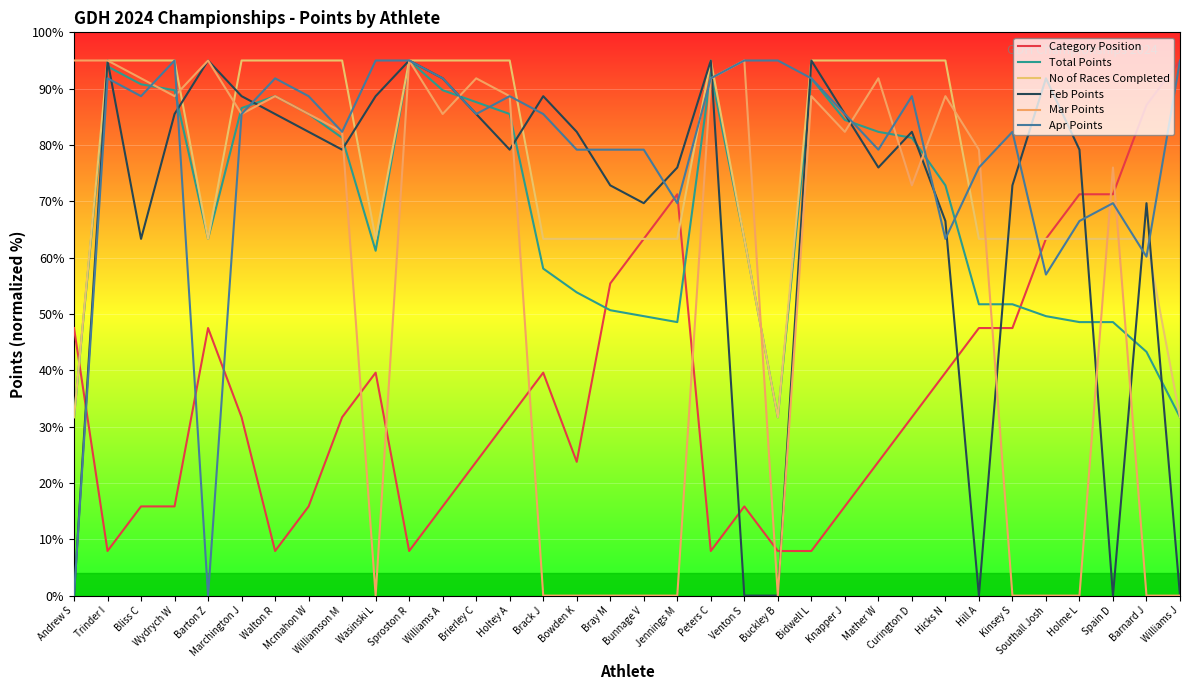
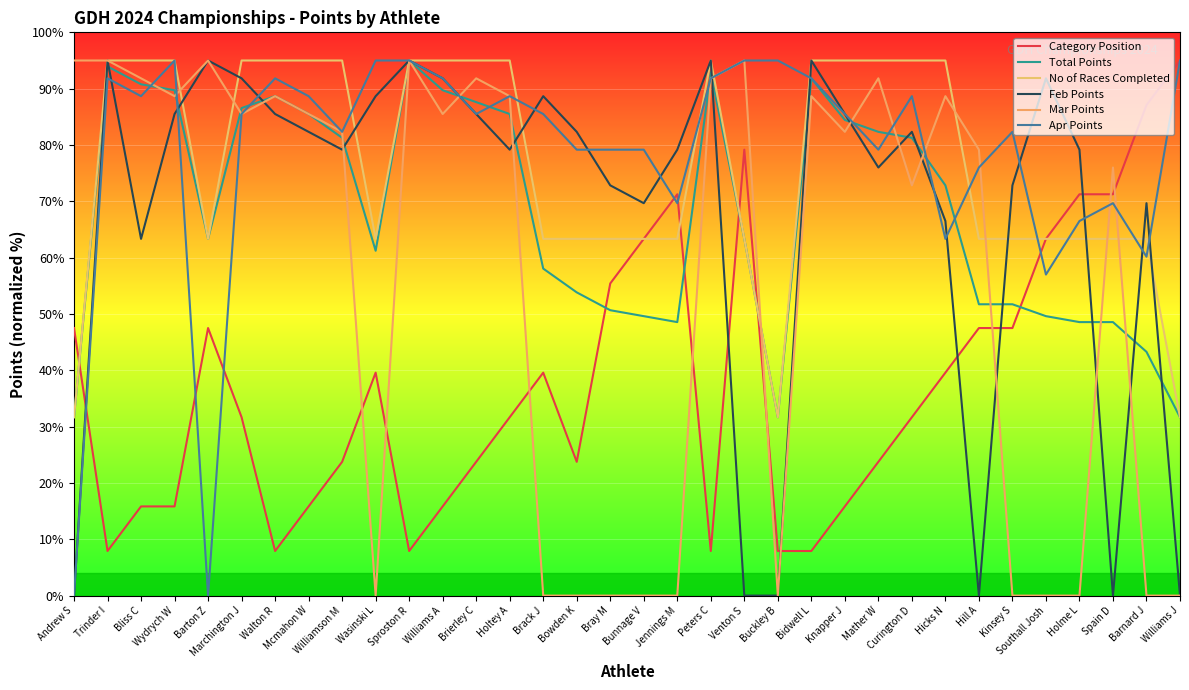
  {
    "Category Position": {
      "Andrew S": "48%",
      "Trinder I": "8%",
      "Bliss C": "16%",
      "Wydrych W": "16%",
      "Barton Z": "48%",
      "Marchington J": "32%",
      "Walton R": "8%",
      "Mcmahon W": "16%",
-     "Williamson M": "32%",
+     "Williamson M": "24%",
      "Wasinski L": "40%",
      "Sproston R": "8%",
      "Williams A": "16%",
      "Brierley C": "24%",
      "Holtey A": "32%",
      "Brack J": "40%",
      "Bowden K": "24%",
      "Bray M": "55%",
      "Jennings M": "71%",
      "Peters C": "8%",
-     "Venton S": "16%",
+     "Venton S": "79%",
      "Buckley B": "8%",
      "Bidwell L": "8%",
      "Knapper J": "16%",
      "Mather W": "24%",
      "Curington D": "32%",
      "Hicks N": "40%",
      "Hill A": "48%",
      "Kinsey S": "48%",
      "Holme L": "71%",
      "Spain D": "71%"
    },
    "Feb Points": {
      "Bliss C": "63%",
      "Wydrych W": "86%",
-     "Marchington J": "89%",
+     "Marchington J": "92%",
      "Walton R": "86%",
      "Mcmahon W": "82%",
      "Williamson M": "79%",
      "Wasinski L": "89%",
      "Holtey A": "79%",
      "Brack J": "89%",
      "Bowden K": "82%",
      "Bray M": "73%",
      "Bunnage V": "70%",
-     "Jennings M": "76%",
+     "Jennings M": "79%",
      "Mather W": "76%",
      "Curington D": "82%",
      "Hicks N": "67%",
      "Kinsey S": "73%",
      "Holme L": "79%",
      "Barnard J": "70%"
    }
  }
